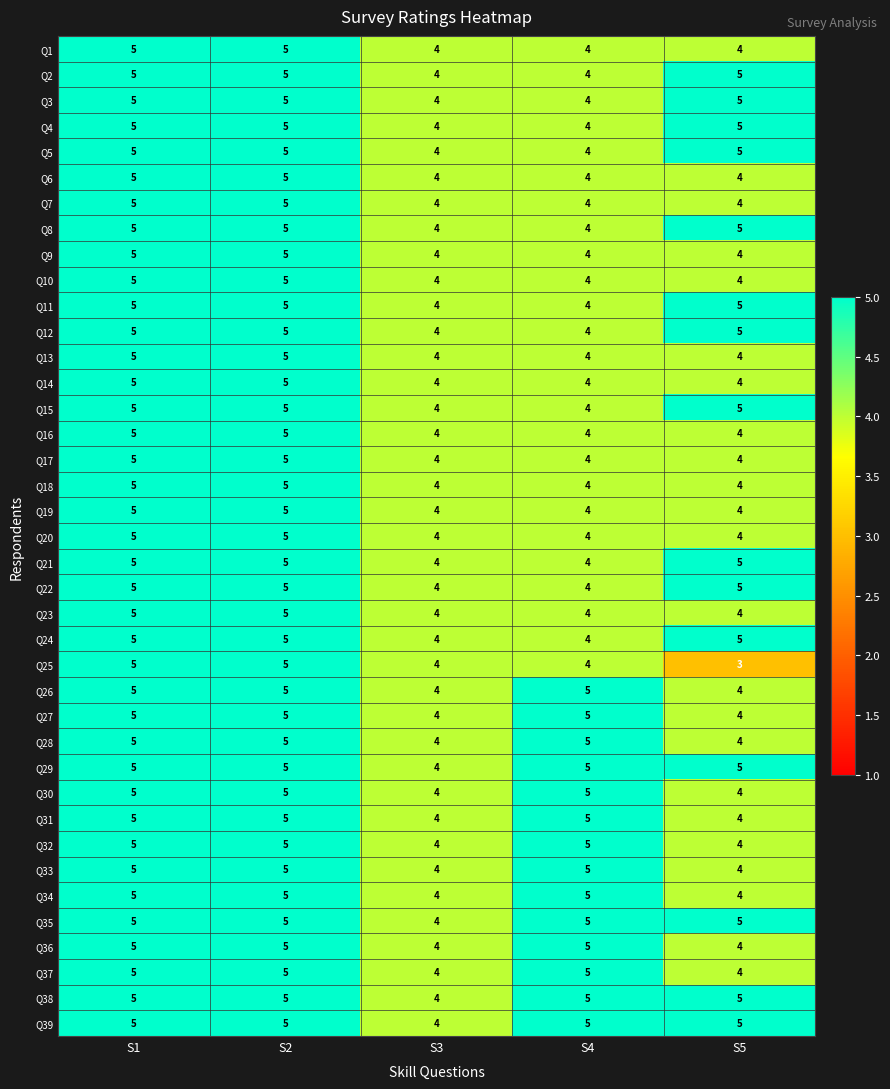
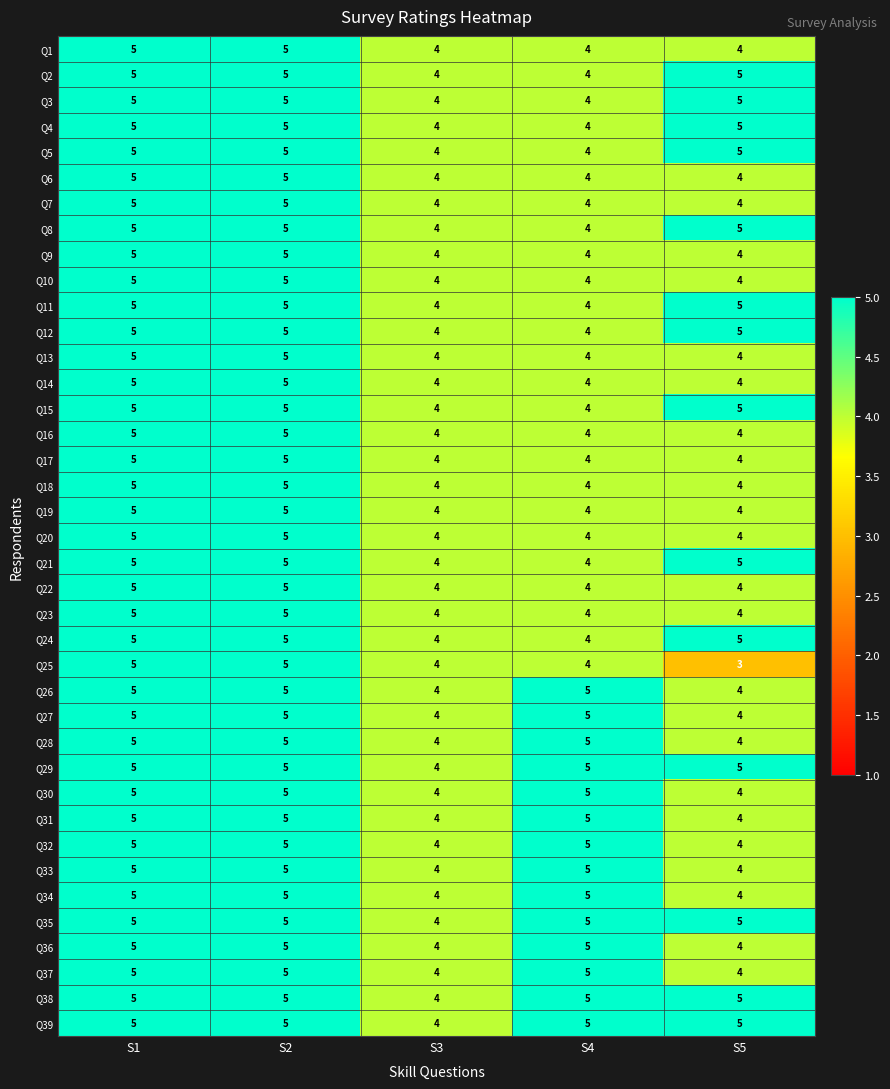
  {
    "Q1": {
      "S1": 5,
      "S2": 5,
      "S3": 4,
      "S4": 4,
      "S5": 4
    },
    "Q2": {
      "S1": 5,
      "S2": 5,
      "S3": 4,
      "S4": 4,
      "S5": 5
    },
    "Q3": {
      "S1": 5,
      "S2": 5,
      "S3": 4,
      "S4": 4,
      "S5": 5
    },
    "Q4": {
      "S1": 5,
      "S2": 5,
      "S3": 4,
      "S4": 4,
      "S5": 5
    },
    "Q5": {
      "S1": 5,
      "S2": 5,
      "S3": 4,
      "S4": 4,
      "S5": 5
    },
    "Q6": {
      "S1": 5,
      "S2": 5,
      "S3": 4,
      "S4": 4,
      "S5": 4
    },
    "Q7": {
      "S1": 5,
      "S2": 5,
      "S3": 4,
      "S4": 4,
      "S5": 4
    },
    "Q8": {
      "S1": 5,
      "S2": 5,
      "S3": 4,
      "S4": 4,
      "S5": 5
    },
    "Q9": {
      "S1": 5,
      "S2": 5,
      "S3": 4,
      "S4": 4,
      "S5": 4
    },
    "Q10": {
      "S1": 5,
      "S2": 5,
      "S3": 4,
      "S4": 4,
      "S5": 4
    },
    "Q11": {
      "S1": 5,
      "S2": 5,
      "S3": 4,
      "S4": 4,
      "S5": 5
    },
    "Q12": {
      "S1": 5,
      "S2": 5,
      "S3": 4,
      "S4": 4,
      "S5": 5
    },
    "Q13": {
      "S1": 5,
      "S2": 5,
      "S3": 4,
      "S4": 4,
      "S5": 4
    },
    "Q14": {
      "S1": 5,
      "S2": 5,
      "S3": 4,
      "S4": 4,
      "S5": 4
    },
    "Q15": {
      "S1": 5,
      "S2": 5,
      "S3": 4,
      "S4": 4,
      "S5": 5
    },
    "Q16": {
      "S1": 5,
      "S2": 5,
      "S3": 4,
      "S4": 4,
      "S5": 4
    },
    "Q17": {
      "S1": 5,
      "S2": 5,
      "S3": 4,
      "S4": 4,
      "S5": 4
    },
    "Q18": {
      "S1": 5,
      "S2": 5,
      "S3": 4,
      "S4": 4,
      "S5": 4
    },
    "Q19": {
      "S1": 5,
      "S2": 5,
      "S3": 4,
      "S4": 4,
      "S5": 4
    },
    "Q20": {
      "S1": 5,
      "S2": 5,
      "S3": 4,
      "S4": 4,
      "S5": 4
    },
    "Q21": {
      "S1": 5,
      "S2": 5,
      "S3": 4,
      "S4": 4,
      "S5": 5
    },
    "Q22": {
      "S1": 5,
      "S2": 5,
      "S3": 4,
      "S4": 4,
-     "S5": 5
+     "S5": 4
    },
    "Q23": {
      "S1": 5,
      "S2": 5,
      "S3": 4,
      "S4": 4,
      "S5": 4
    },
    "Q24": {
      "S1": 5,
      "S2": 5,
      "S3": 4,
      "S4": 4,
      "S5": 5
    },
    "Q25": {
      "S1": 5,
      "S2": 5,
      "S3": 4,
      "S4": 4,
      "S5": 3
    },
    "Q26": {
      "S1": 5,
      "S2": 5,
      "S3": 4,
      "S4": 5,
      "S5": 4
    },
    "Q27": {
      "S1": 5,
      "S2": 5,
      "S3": 4,
      "S4": 5,
      "S5": 4
    },
    "Q28": {
      "S1": 5,
      "S2": 5,
      "S3": 4,
      "S4": 5,
      "S5": 4
    },
    "Q29": {
      "S1": 5,
      "S2": 5,
      "S3": 4,
      "S4": 5,
      "S5": 5
    },
    "Q30": {
      "S1": 5,
      "S2": 5,
      "S3": 4,
      "S4": 5,
      "S5": 4
    },
    "Q31": {
      "S1": 5,
      "S2": 5,
      "S3": 4,
      "S4": 5,
      "S5": 4
    },
    "Q32": {
      "S1": 5,
      "S2": 5,
      "S3": 4,
      "S4": 5,
      "S5": 4
    },
    "Q33": {
      "S1": 5,
      "S2": 5,
      "S3": 4,
      "S4": 5,
      "S5": 4
    },
    "Q34": {
      "S1": 5,
      "S2": 5,
      "S3": 4,
      "S4": 5,
      "S5": 4
    },
    "Q35": {
      "S1": 5,
      "S2": 5,
      "S3": 4,
      "S4": 5,
      "S5": 5
    },
    "Q36": {
      "S1": 5,
      "S2": 5,
      "S3": 4,
      "S4": 5,
      "S5": 4
    },
    "Q37": {
      "S1": 5,
      "S2": 5,
      "S3": 4,
      "S4": 5,
      "S5": 4
    },
    "Q38": {
      "S1": 5,
      "S2": 5,
      "S3": 4,
      "S4": 5,
      "S5": 5
    },
    "Q39": {
      "S1": 5,
      "S2": 5,
      "S3": 4,
      "S4": 5,
      "S5": 5
    }
  }
